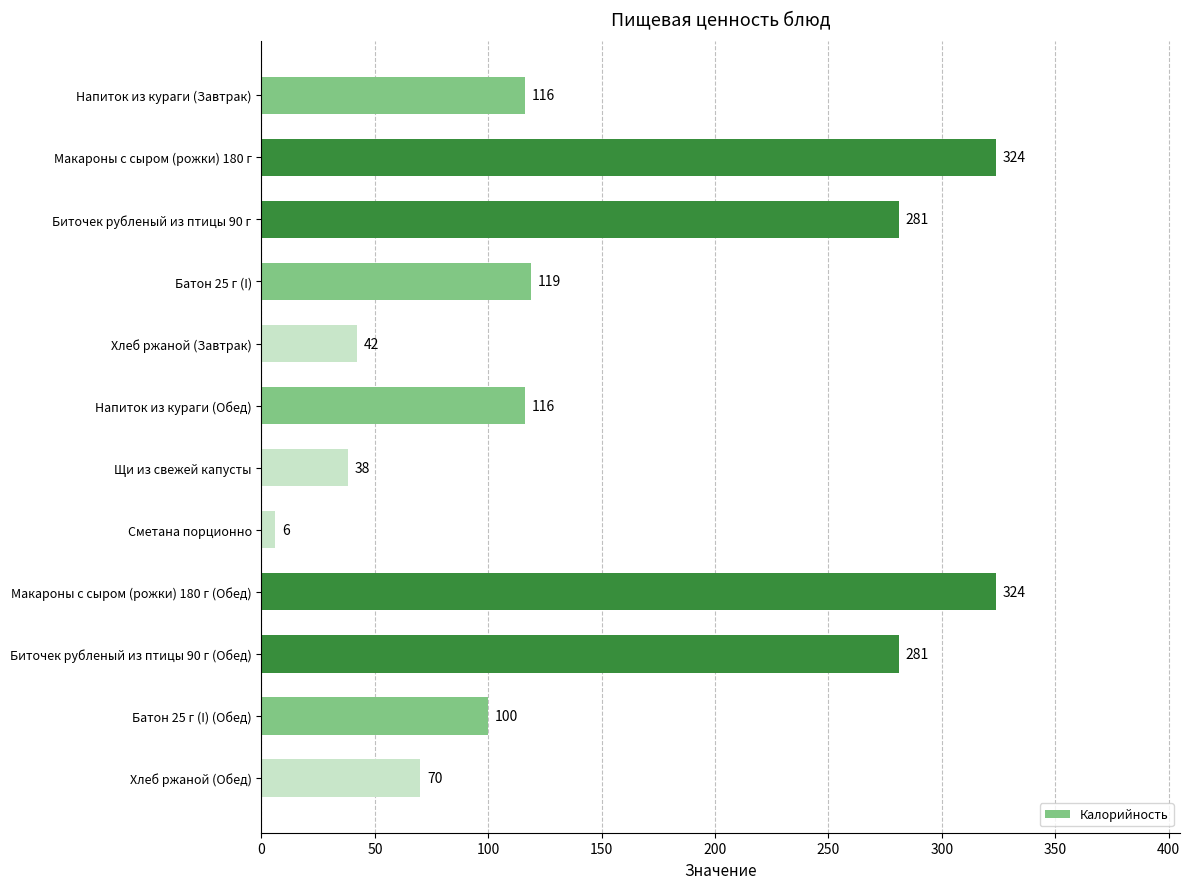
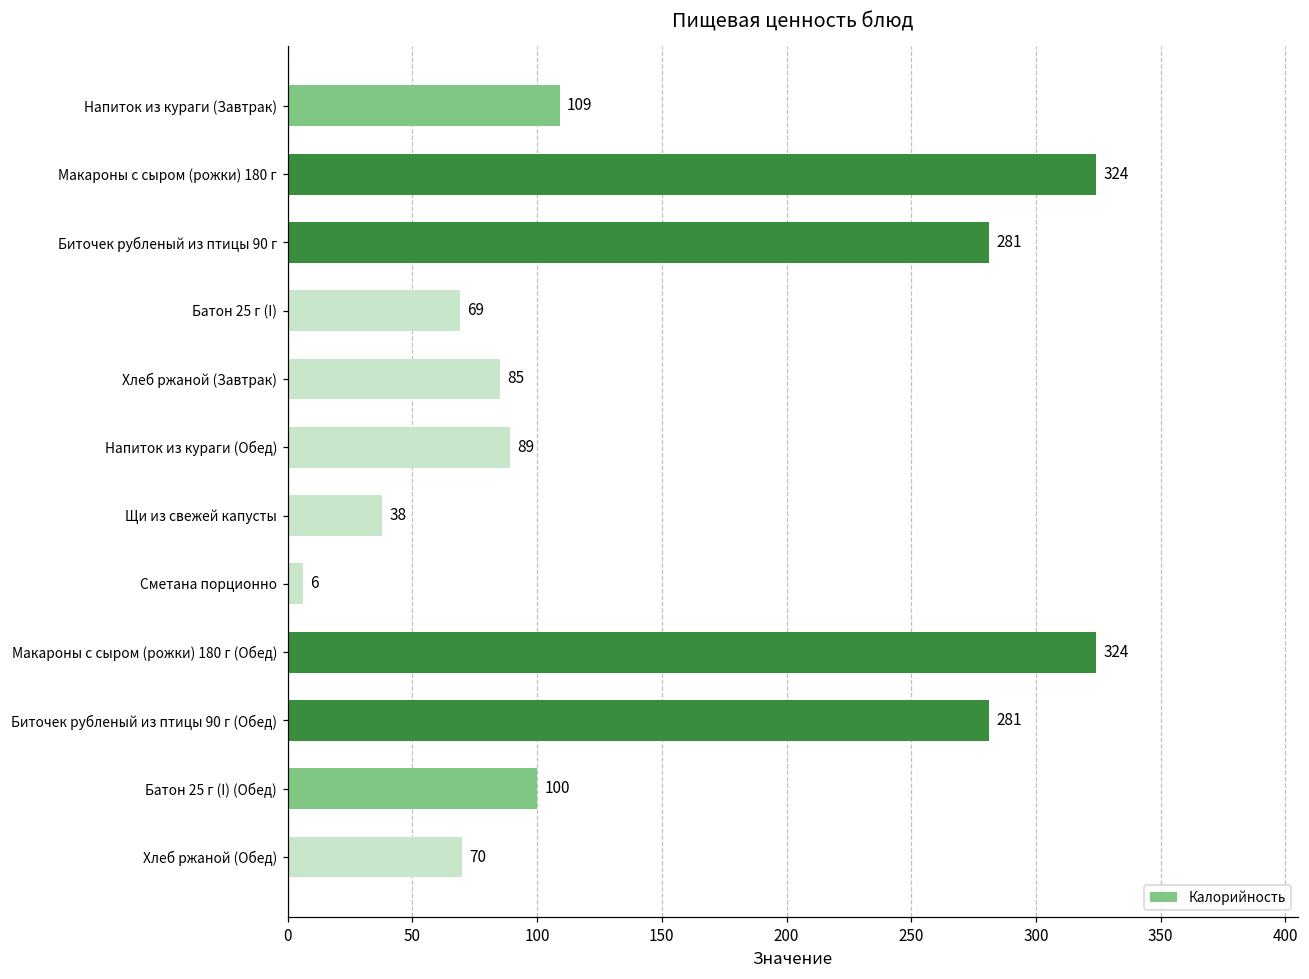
  {
-   "Напиток из кураги (Завтрак)": 116,
+   "Напиток из кураги (Завтрак)": 109,
    "Макароны с сыром (рожки) 180 г": 324,
    "Биточек рубленый из птицы 90 г": 281,
-   "Батон 25 г (I)": 119,
-   "Хлеб ржаной (Завтрак)": 42,
-   "Напиток из кураги (Обед)": 116,
+   "Батон 25 г (I)": 69,
+   "Хлеб ржаной (Завтрак)": 85,
+   "Напиток из кураги (Обед)": 89,
    "Щи из свежей капусты": 38,
    "Сметана порционно": 6,
    "Макароны с сыром (рожки) 180 г (Обед)": 324,
    "Биточек рубленый из птицы 90 г (Обед)": 281,
    "Батон 25 г (I) (Обед)": 100,
    "Хлеб ржаной (Обед)": 70
  }
